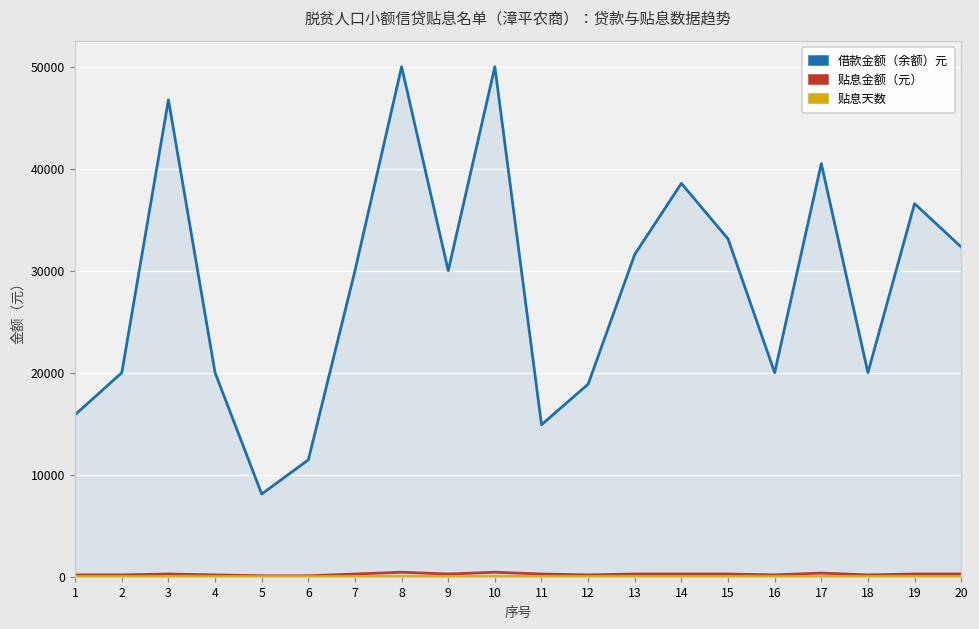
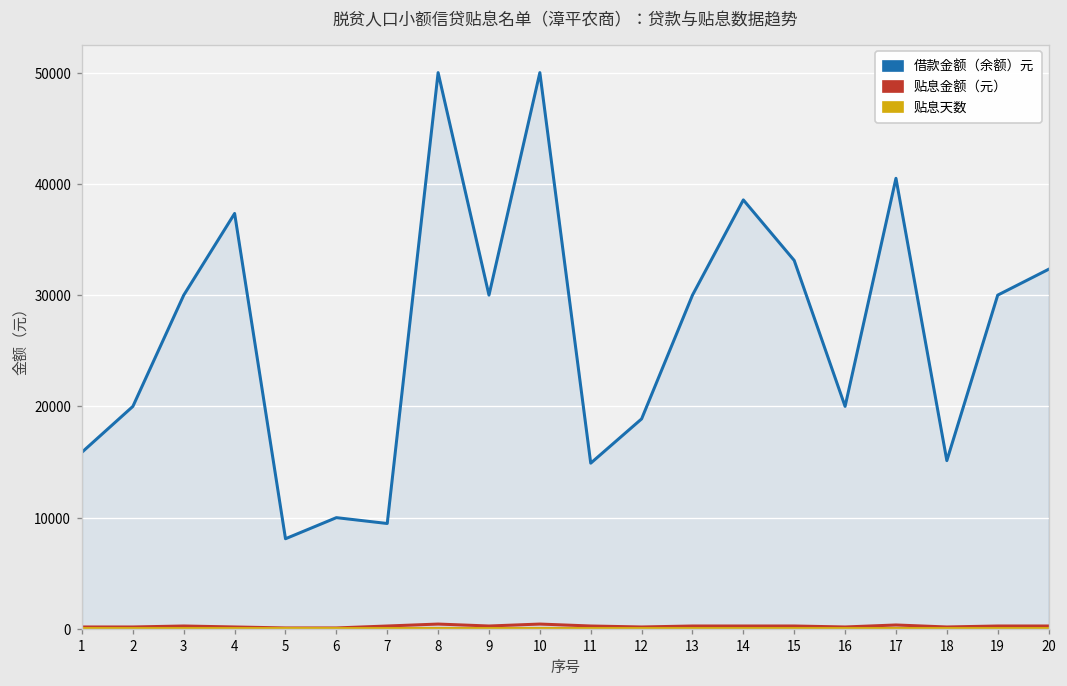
  {
    "借款金额（余额）元": {
      "1": 16000,
      "2": 20000,
-     "3": 47000,
-     "4": 20000,
+     "3": 30000,
+     "4": 37000,
      "5": 8000,
-     "6": 11000,
-     "7": 30000,
+     "6": 10000,
+     "7": 9000,
      "8": 50000,
      "9": 30000,
      "10": 50000,
      "11": 15000,
      "12": 19000,
-     "13": 32000,
+     "13": 30000,
      "14": 39000,
      "15": 33000,
      "16": 20000,
      "17": 41000,
-     "18": 20000,
-     "19": 37000,
+     "18": 15000,
+     "19": 30000,
      "20": 32000
    },
    "贴息金额（元）": {
      "8": 0,
      "10": 0
    },
    "贴息天数": {
      "8": 0,
      "10": 0
    }
  }
